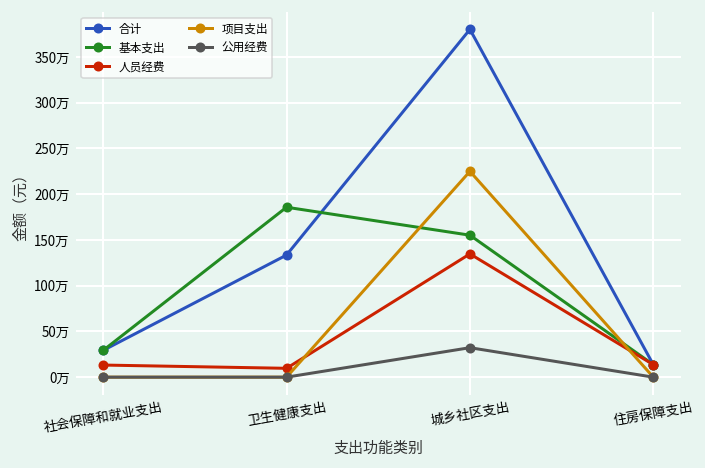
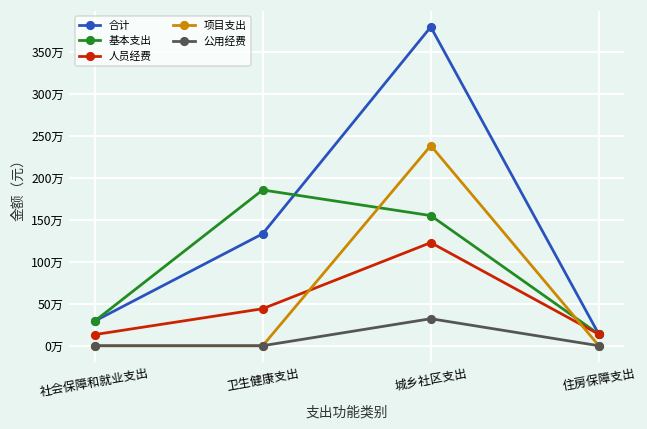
  {
    "合计": {
      "卫生健康支出": "130万",
      "城乡社区支出": "380万"
    },
    "基本支出": {
      "卫生健康支出": "190万",
      "城乡社区支出": "160万"
    },
    "人员经费": {
      "社会保障和就业支出": "10万",
-     "卫生健康支出": "10万",
-     "城乡社区支出": "130万"
+     "卫生健康支出": "40万",
+     "城乡社区支出": "120万"
    },
    "项目支出": {
-     "城乡社区支出": "230万"
+     "城乡社区支出": "240万"
    },
    "公用经费": {
      "城乡社区支出": "30万"
    }
  }
